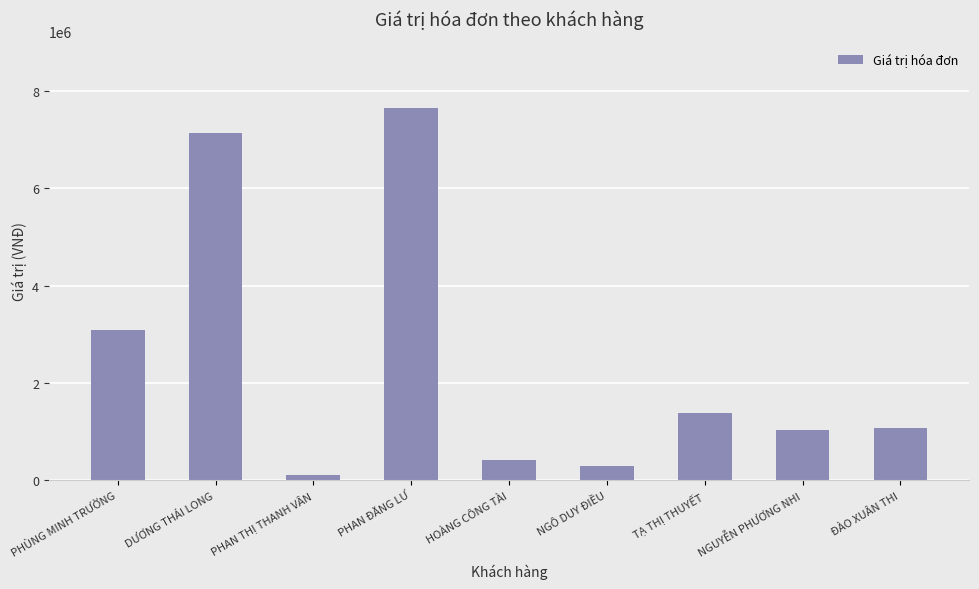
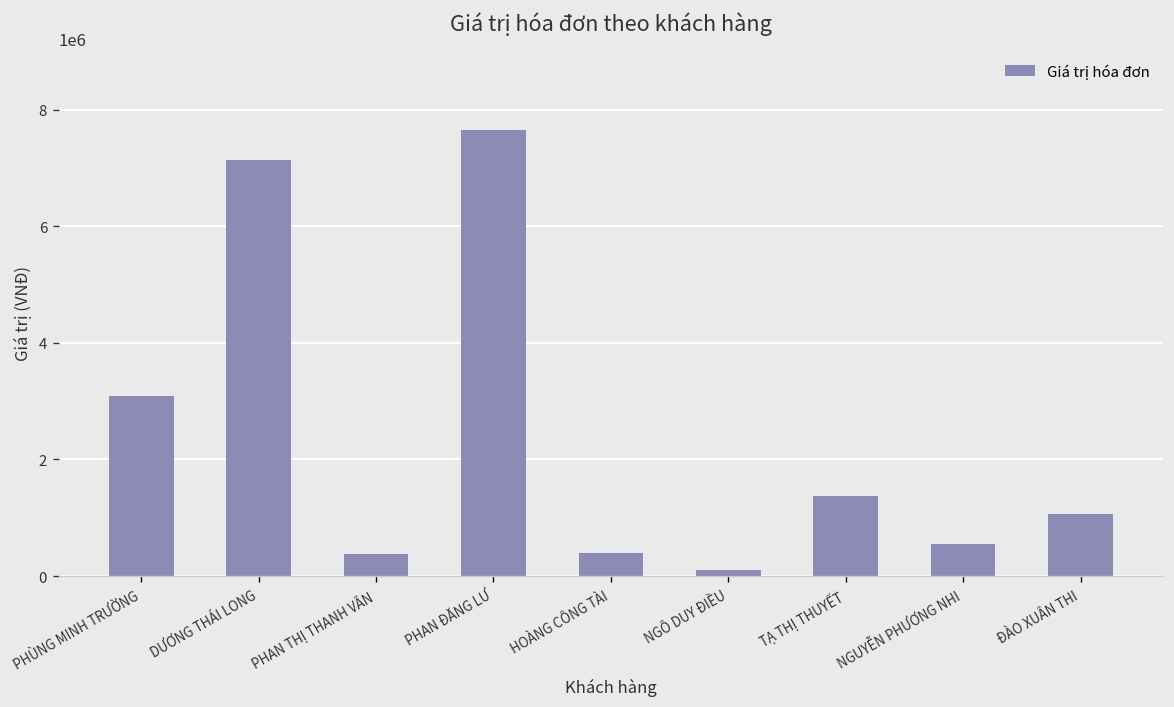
  {
    "PHÙNG MINH TRƯỜNG": 3100000,
    "DƯƠNG THÁI LONG": 7100000,
-   "PHAN THỊ THANH VÂN": 100000,
+   "PHAN THỊ THANH VÂN": 400000,
    "PHAN ĐĂNG LƯ": 7700000,
    "HOÀNG CÔNG TÀI": 400000,
-   "NGÔ DUY ĐIỀU": 300000,
+   "NGÔ DUY ĐIỀU": 100000,
    "TẠ THỊ THUYẾT": 1400000,
-   "NGUYỄN PHƯƠNG NHI": 1000000,
+   "NGUYỄN PHƯƠNG NHI": 600000,
    "ĐÀO XUÂN THI": 1100000
  }
